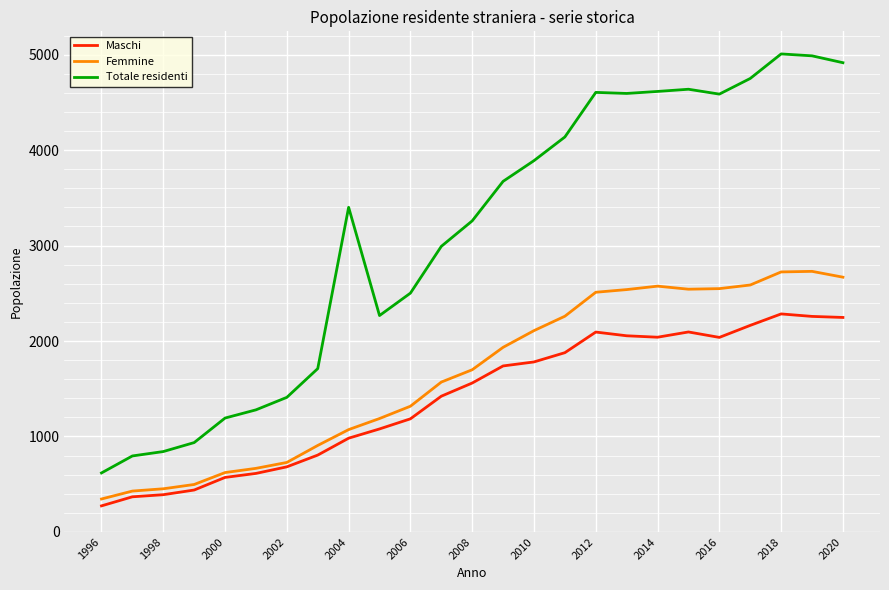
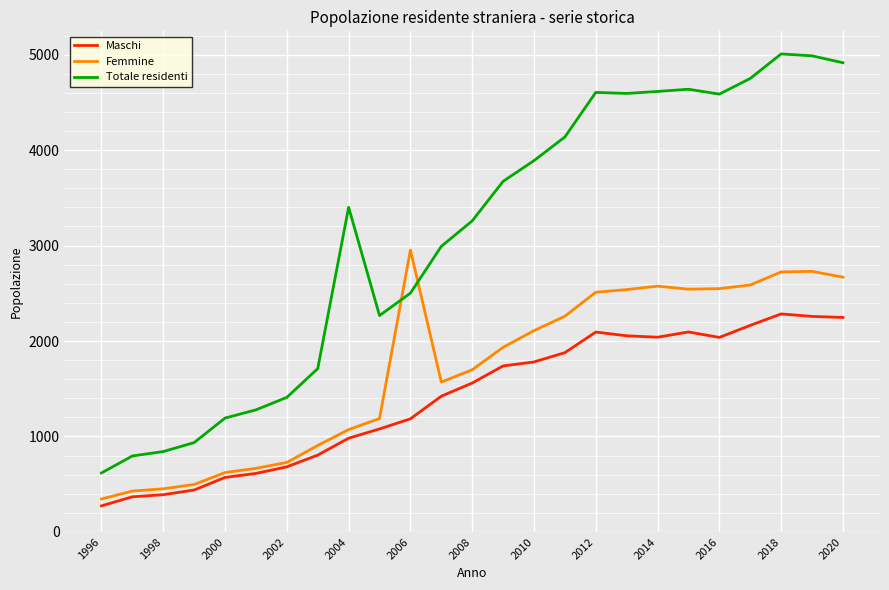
  {
    "Maschi": {
      "1996": 300,
      "1998": 400,
      "2000": 600,
      "2002": 700,
      "2004": 1000,
      "2006": 1200,
      "2008": 1600,
      "2010": 1800,
      "2012": 2100,
      "2014": 2000,
      "2016": 2000,
      "2018": 2300,
      "2020": 2200
    },
    "Femmine": {
      "1996": 300,
      "1998": 500,
      "2000": 600,
      "2002": 700,
      "2004": 1100,
-     "2006": 1300,
+     "2006": 3000,
      "2008": 1700,
      "2010": 2100,
      "2012": 2500,
      "2014": 2600,
      "2016": 2500,
      "2018": 2700,
      "2020": 2700
    },
    "Totale residenti": {
      "1996": 600,
      "1998": 800,
      "2000": 1200,
      "2002": 1400,
      "2004": 3400,
      "2006": 2500,
      "2008": 3300,
      "2010": 3900,
      "2012": 4600,
      "2014": 4600,
      "2016": 4600,
      "2018": 5000,
      "2020": 4900
    }
  }
